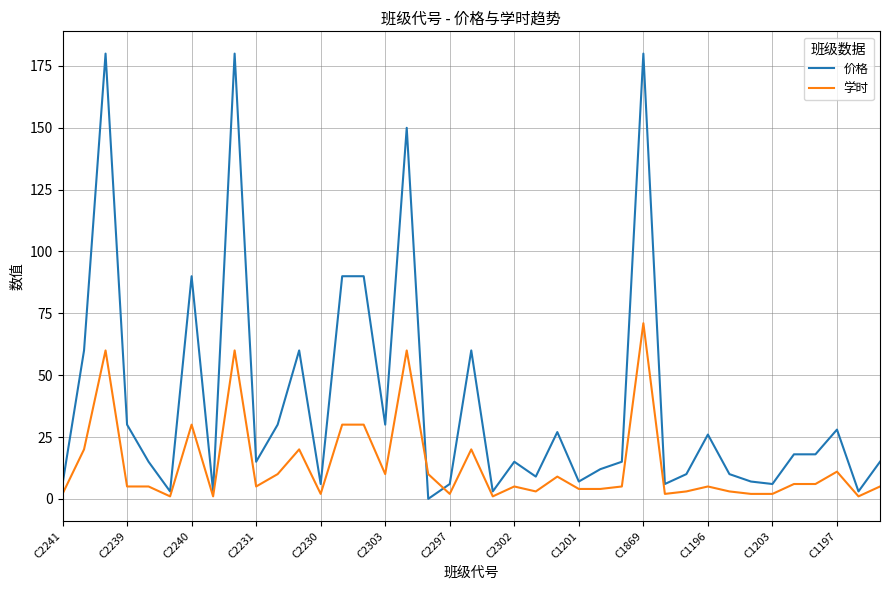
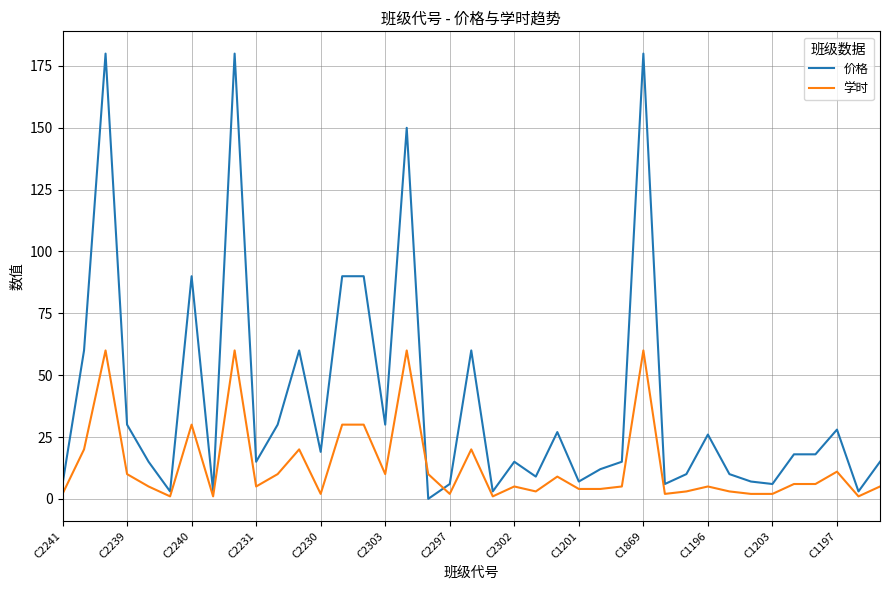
  {
    "价格": {
      "C2241": 6,
      "C2239": 30,
      "C2240": 90,
      "C2231": 15,
-     "C2230": 6,
+     "C2230": 19,
      "C2303": 30,
      "C2297": 6,
      "C2302": 15,
      "C1201": 7,
      "C1869": 180,
      "C1196": 26,
      "C1203": 6,
      "C1197": 28
    },
    "学时": {
      "C2241": 2,
-     "C2239": 5,
+     "C2239": 10,
      "C2240": 30,
      "C2231": 5,
      "C2230": 2,
      "C2303": 10,
      "C2297": 2,
      "C2302": 5,
      "C1201": 4,
-     "C1869": 71,
+     "C1869": 60,
      "C1196": 5,
      "C1203": 2,
      "C1197": 11
    }
  }
